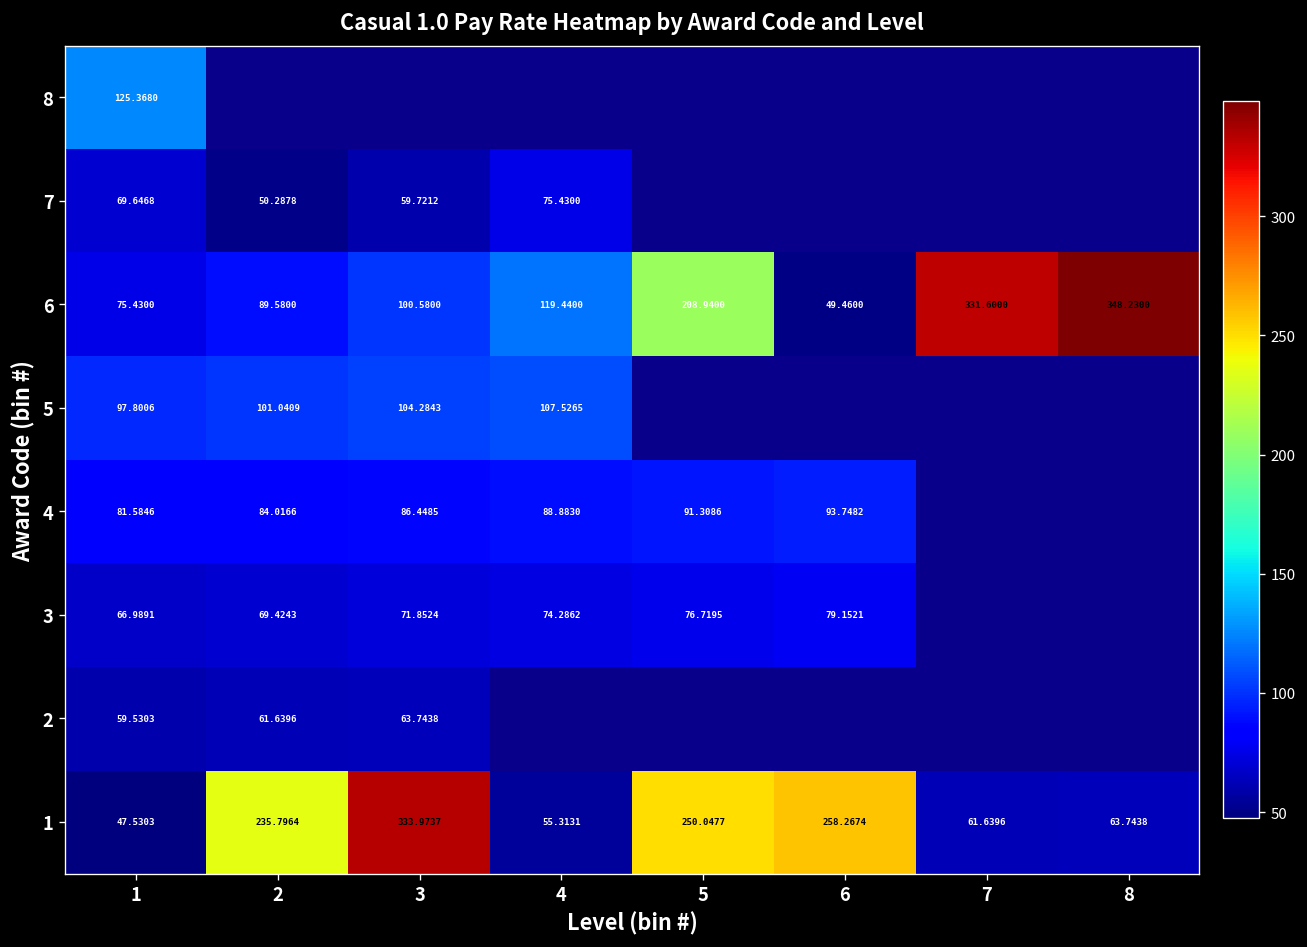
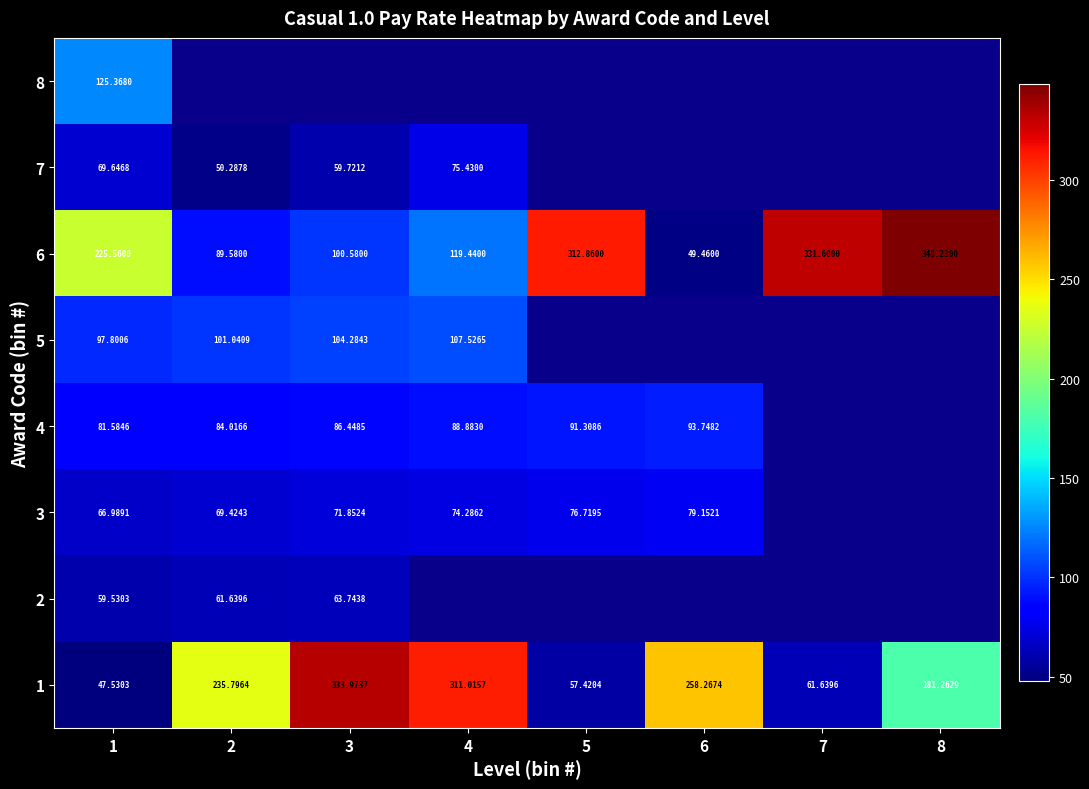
  {
    "8": {
      "1": 125.3680
    },
    "7": {
      "1": 69.6468,
      "2": 50.2878,
      "3": 59.7212,
      "4": 75.4300
    },
    "6": {
-     "1": 75.4300,
+     "1": 225.5600,
      "2": 89.5800,
      "3": 100.5800,
      "4": 119.4400,
-     "5": 208.9400,
+     "5": 312.8600,
      "6": 49.4600,
      "7": 331.6000,
      "8": 348.2300
    },
    "5": {
      "1": 97.8006,
      "2": 101.0409,
      "3": 104.2843,
      "4": 107.5265
    },
    "4": {
      "1": 81.5846,
      "2": 84.0166,
      "3": 86.4485,
      "4": 88.8830,
      "5": 91.3086,
      "6": 93.7482
    },
    "3": {
      "1": 66.9891,
      "2": 69.4243,
      "3": 71.8524,
      "4": 74.2862,
      "5": 76.7195,
      "6": 79.1521
    },
    "2": {
      "1": 59.5303,
      "2": 61.6396,
      "3": 63.7438
    },
    "1": {
      "1": 47.5303,
      "2": 235.7964,
      "3": 333.9737,
-     "4": 55.3131,
-     "5": 250.0477,
+     "4": 311.0157,
+     "5": 57.4204,
      "6": 258.2674,
      "7": 61.6396,
-     "8": 63.7438
+     "8": 181.2629
    }
  }
